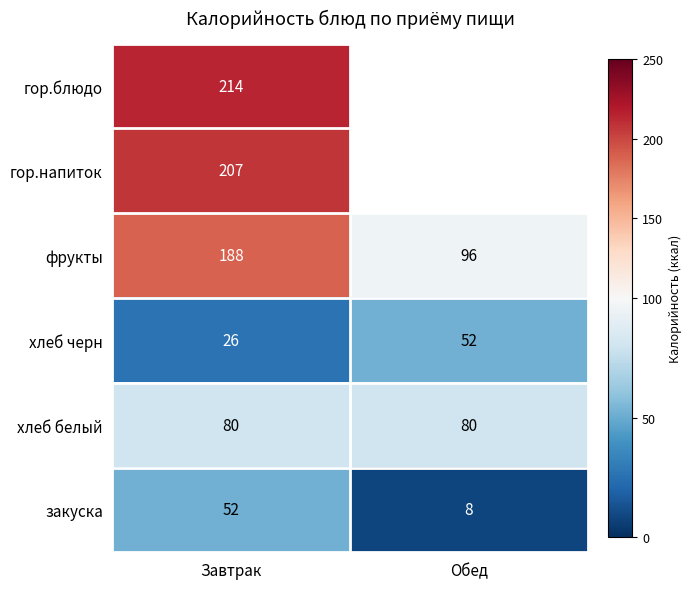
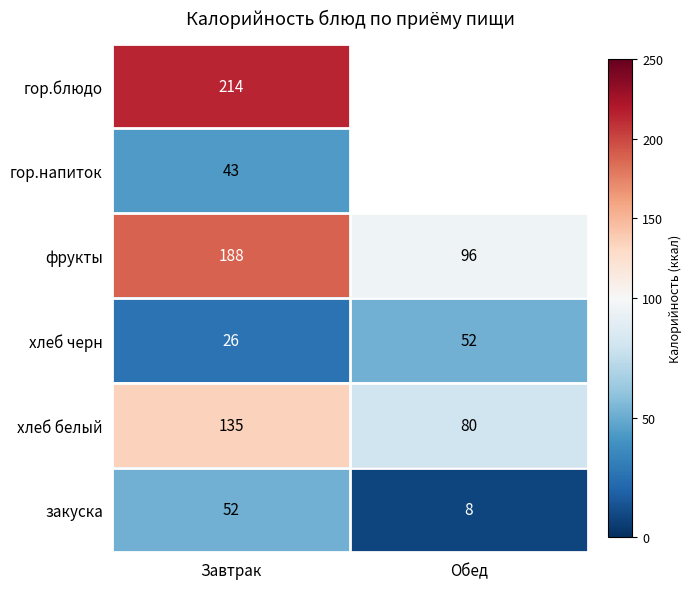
  {
    "гор.блюдо": {
      "Завтрак": 214
    },
    "гор.напиток": {
-     "Завтрак": 207
+     "Завтрак": 43
    },
    "фрукты": {
      "Завтрак": 188,
      "Обед": 96
    },
    "хлеб черн": {
      "Завтрак": 26,
      "Обед": 52
    },
    "хлеб белый": {
-     "Завтрак": 80,
+     "Завтрак": 135,
      "Обед": 80
    },
    "закуска": {
      "Завтрак": 52,
      "Обед": 8
    }
  }
